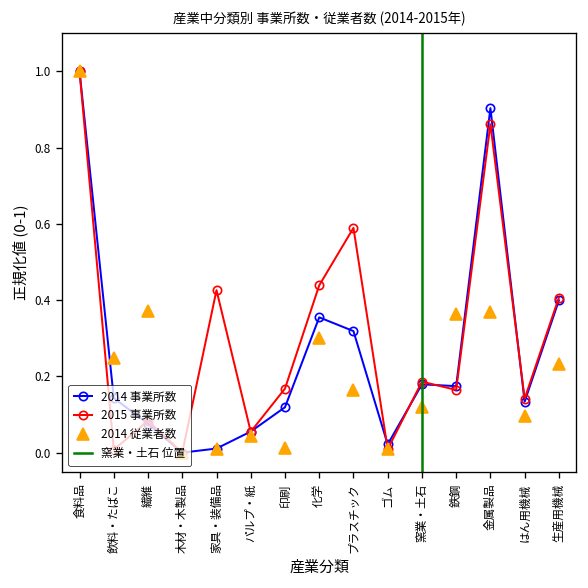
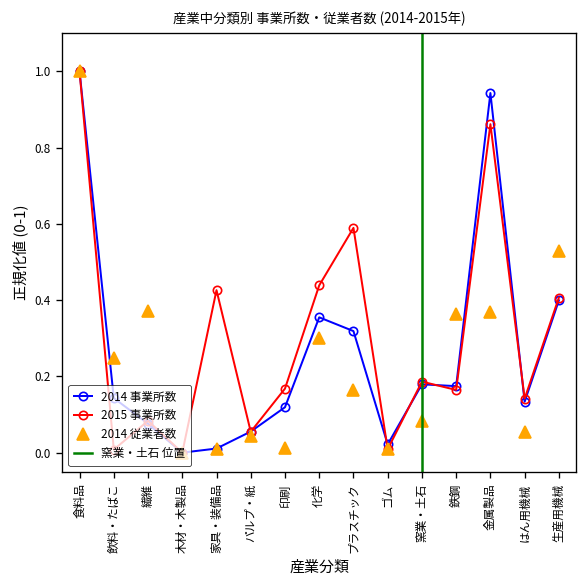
  {
    "2014 事業所数": {
      "印刷": 0.12,
      "化学": 0.35,
      "プラスチック": 0.32,
      "ゴム": 0.02,
      "鉄鋼": 0.17,
-     "金属製品": 0.90,
+     "金属製品": 0.94,
      "はん用機械": 0.13
    },
    "2015 事業所数": {
      "家具・装備品": 0.43,
      "印刷": 0.17,
      "化学": 0.44,
      "プラスチック": 0.59,
      "鉄鋼": 0.16,
      "金属製品": 0.86,
      "はん用機械": 0.14
    },
    "2014 従業者数": {
      "飲料・たばこ": 0.25,
      "繊維": 0.37,
      "パルプ・紙": 0.04,
      "印刷": 0.01,
      "化学": 0.30,
      "プラスチック": 0.16,
-     "窯業・土石": 0.12,
+     "窯業・土石": 0.08,
      "鉄鋼": 0.36,
      "金属製品": 0.37,
-     "はん用機械": 0.10,
-     "生産用機械": 0.23
+     "はん用機械": 0.06,
+     "生産用機械": 0.53
    }
  }
